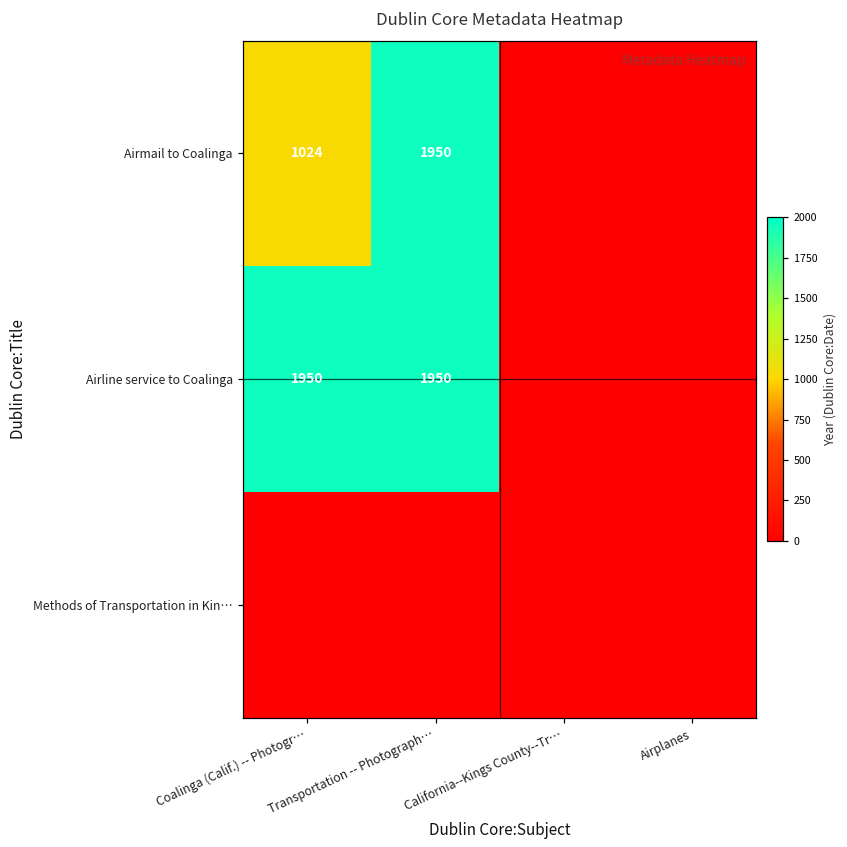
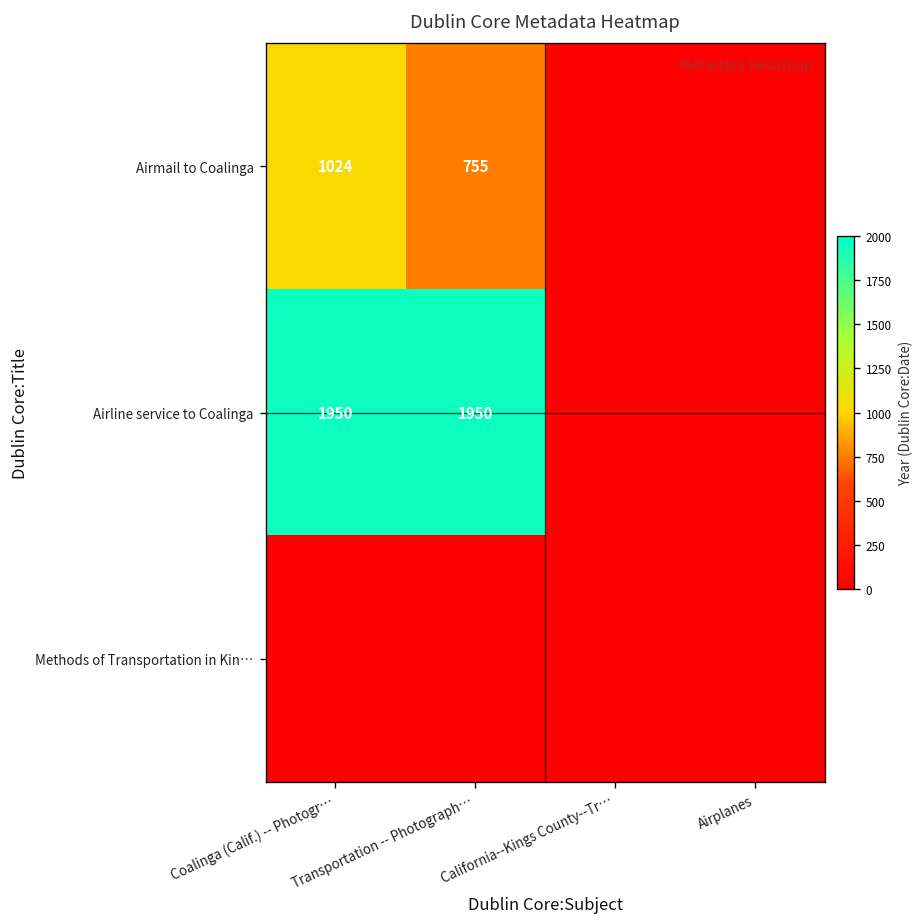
  {
    "Airmail to Coalinga": {
      "Coalinga (Calif.) -- Photogr…": 1024,
-     "Transportation -- Photograph…": 1950
+     "Transportation -- Photograph…": 755
    },
    "Airline service to Coalinga": {
      "Coalinga (Calif.) -- Photogr…": 1950,
      "Transportation -- Photograph…": 1950
    }
  }
